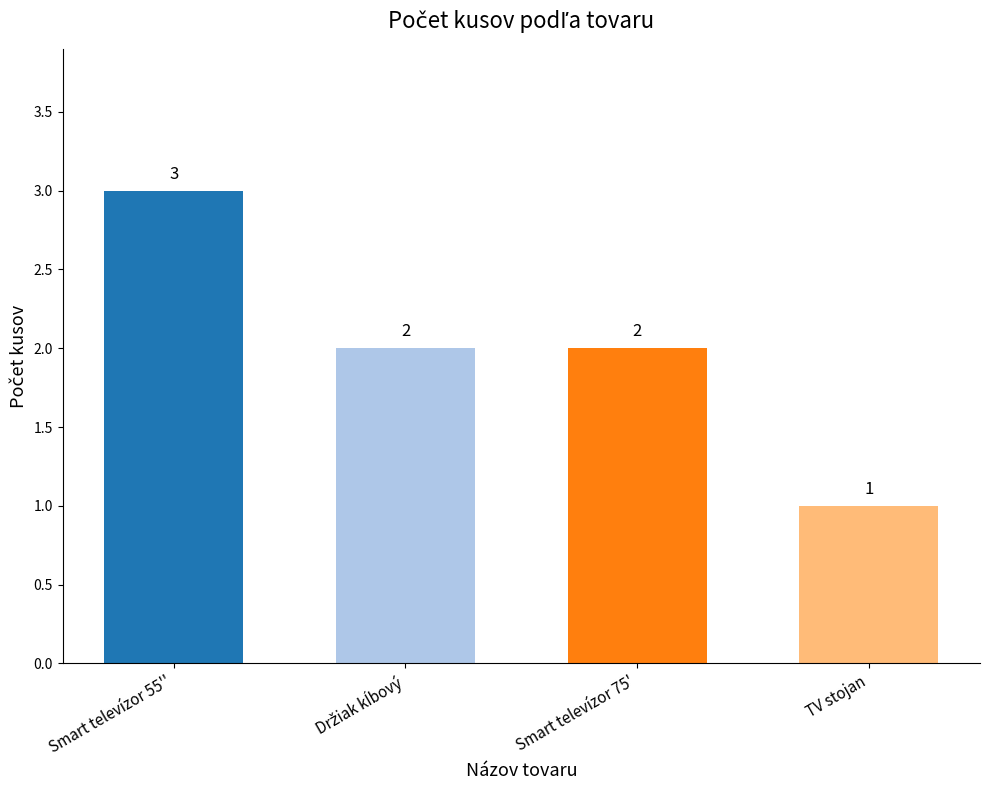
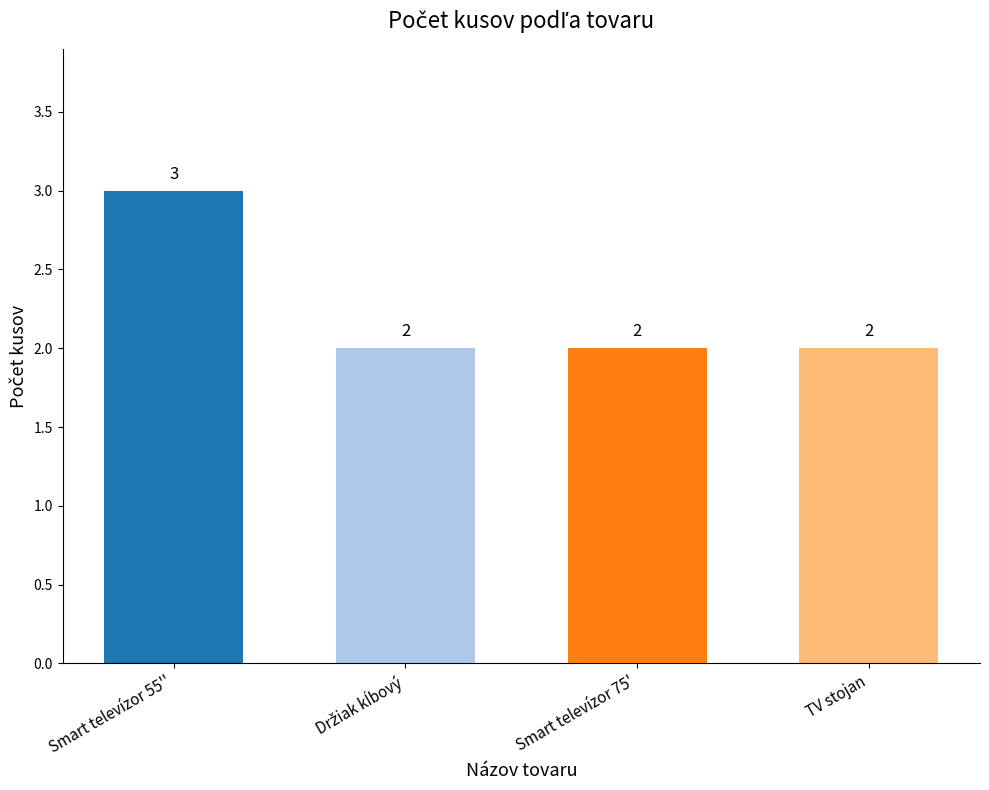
  {
    "Smart televízor 55''": 3,
    "Držiak kĺbový": 2,
    "Smart televízor 75'": 2,
-   "TV stojan": 1
+   "TV stojan": 2
  }
